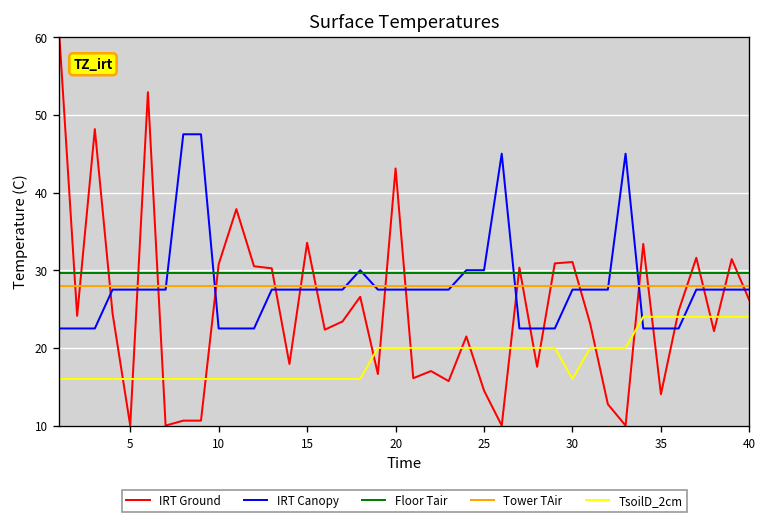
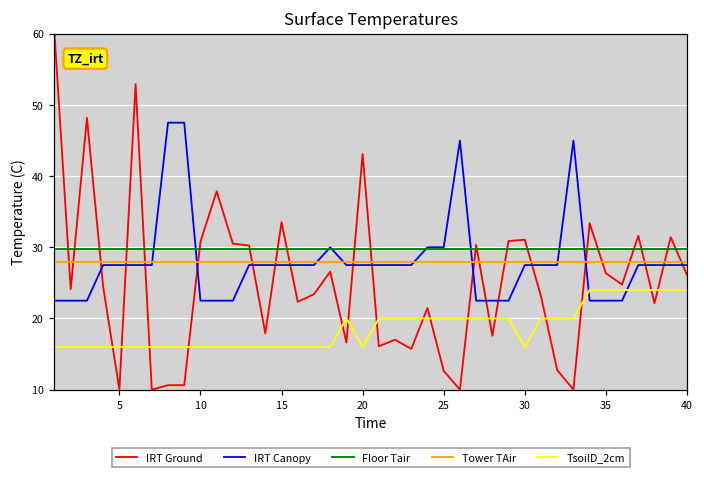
  {
    "IRT Ground": {
      "5": 10,
      "10": 31,
      "15": 34,
      "20": 43,
-     "25": 15,
+     "25": 13,
      "30": 31,
-     "35": 14,
+     "35": 26,
      "40": 26
    },
    "IRT Canopy": {
      "5": 28,
      "10": 23,
      "15": 28,
      "20": 28,
      "30": 28,
      "35": 23,
      "40": 28
    },
    "Floor Tair": {
      "5": 30,
      "10": 30,
      "15": 30,
      "20": 30,
      "30": 30,
      "35": 30,
      "40": 30
    },
    "Tower TAir": {
      "5": 28,
      "10": 28,
      "15": 28,
      "20": 28,
      "25": 28,
      "30": 28,
      "35": 28,
      "40": 28
    },
    "TsoilD_2cm": {
      "5": 16,
      "10": 16,
      "15": 16,
-     "20": 20,
+     "20": 16,
      "25": 20,
      "30": 16,
      "35": 24,
      "40": 24
    }
  }
